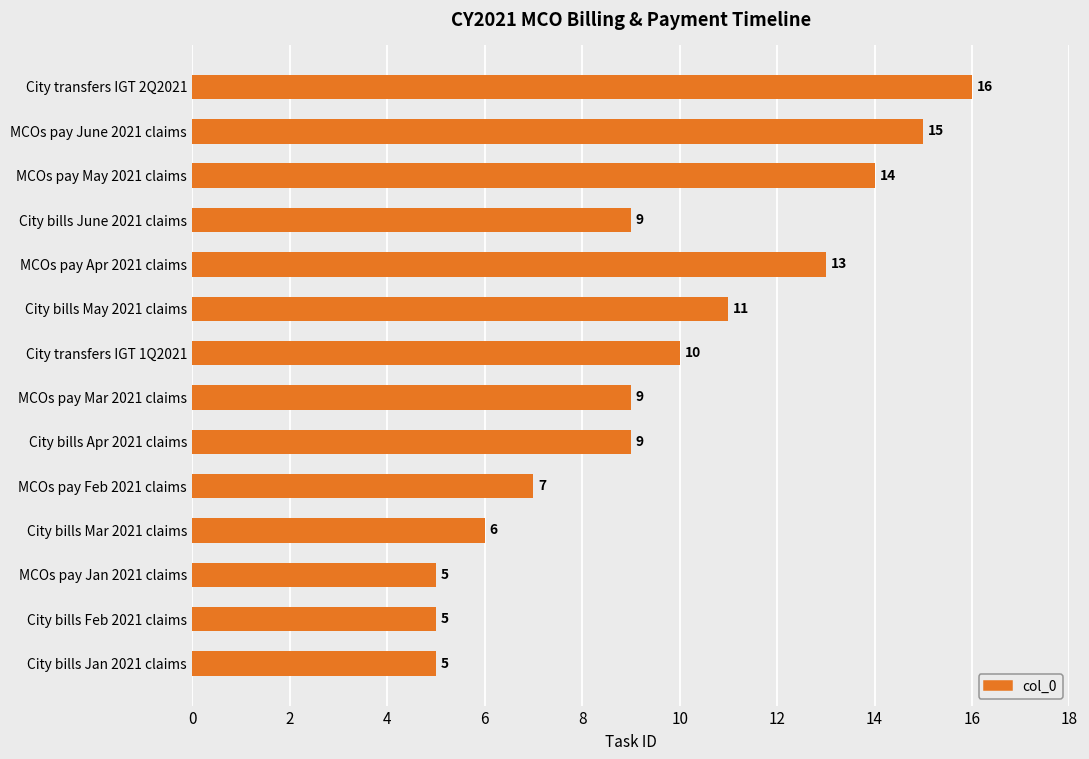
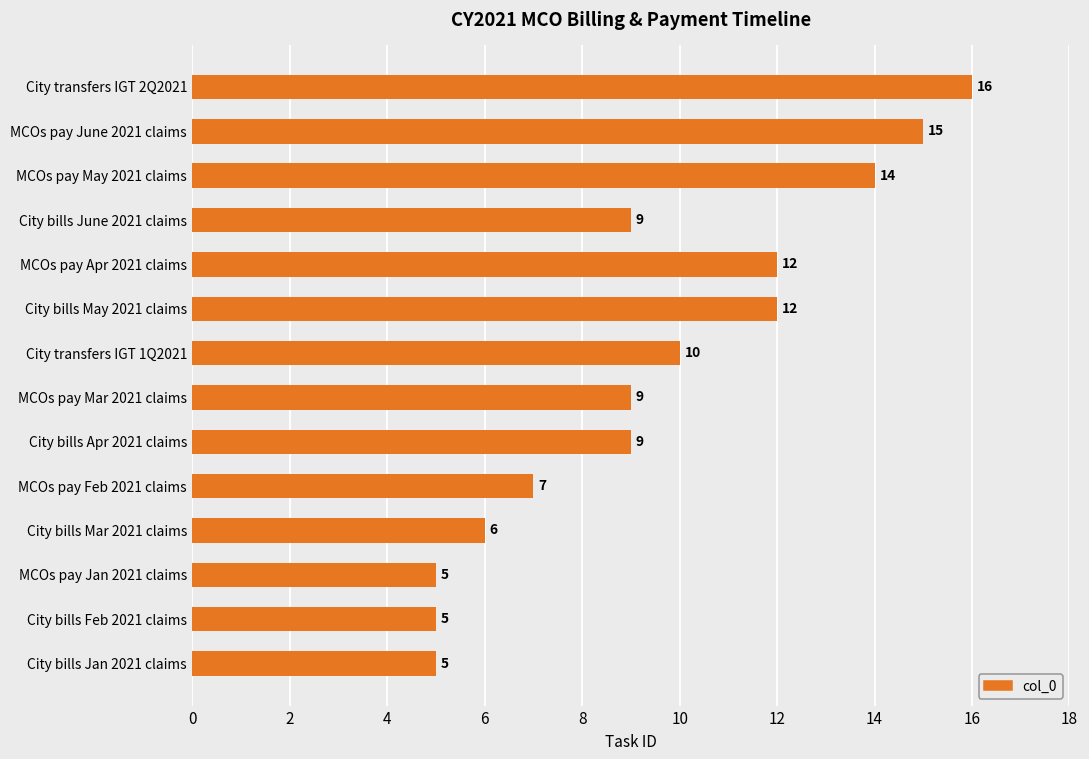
  {
    "City transfers IGT 2Q2021": 16,
    "MCOs pay June 2021 claims": 15,
    "MCOs pay May 2021 claims": 14,
    "City bills June 2021 claims": 9,
-   "MCOs pay Apr 2021 claims": 13,
-   "City bills May 2021 claims": 11,
+   "MCOs pay Apr 2021 claims": 12,
+   "City bills May 2021 claims": 12,
    "City transfers IGT 1Q2021": 10,
    "MCOs pay Mar 2021 claims": 9,
    "City bills Apr 2021 claims": 9,
    "MCOs pay Feb 2021 claims": 7,
    "City bills Mar 2021 claims": 6,
    "MCOs pay Jan 2021 claims": 5,
    "City bills Feb 2021 claims": 5,
    "City bills Jan 2021 claims": 5
  }
